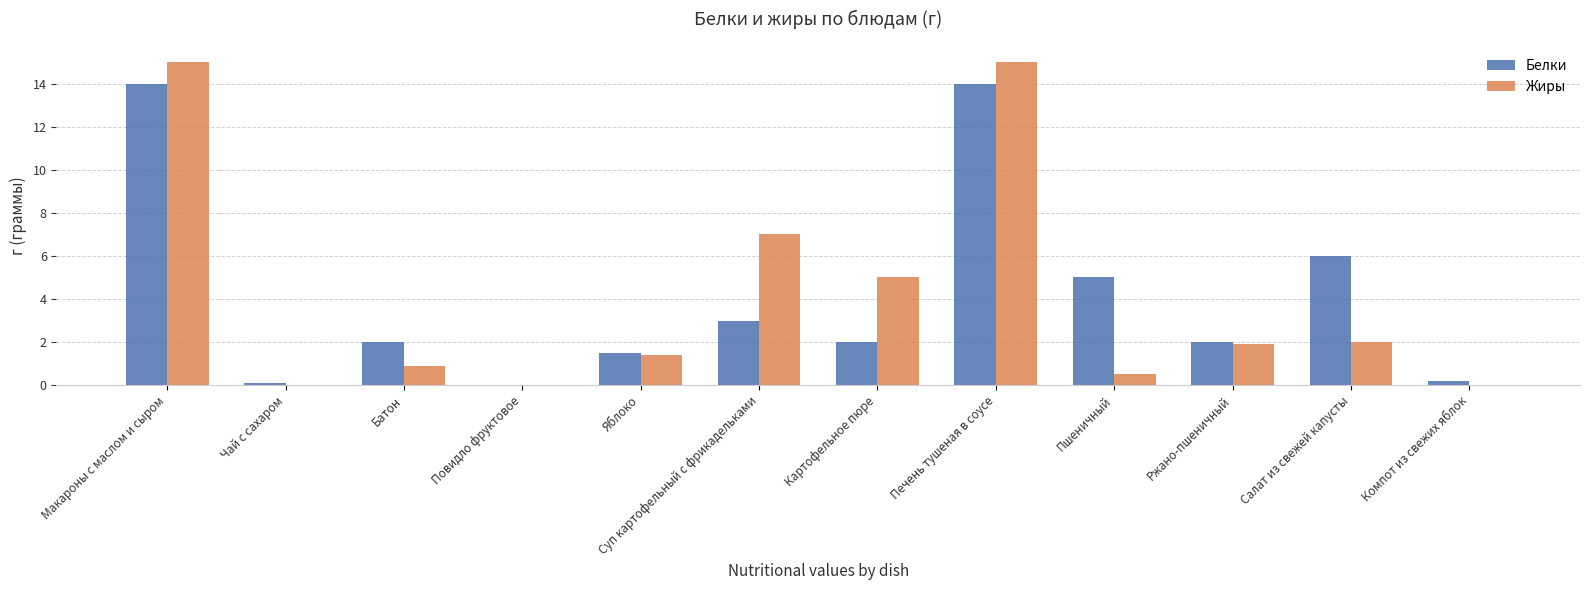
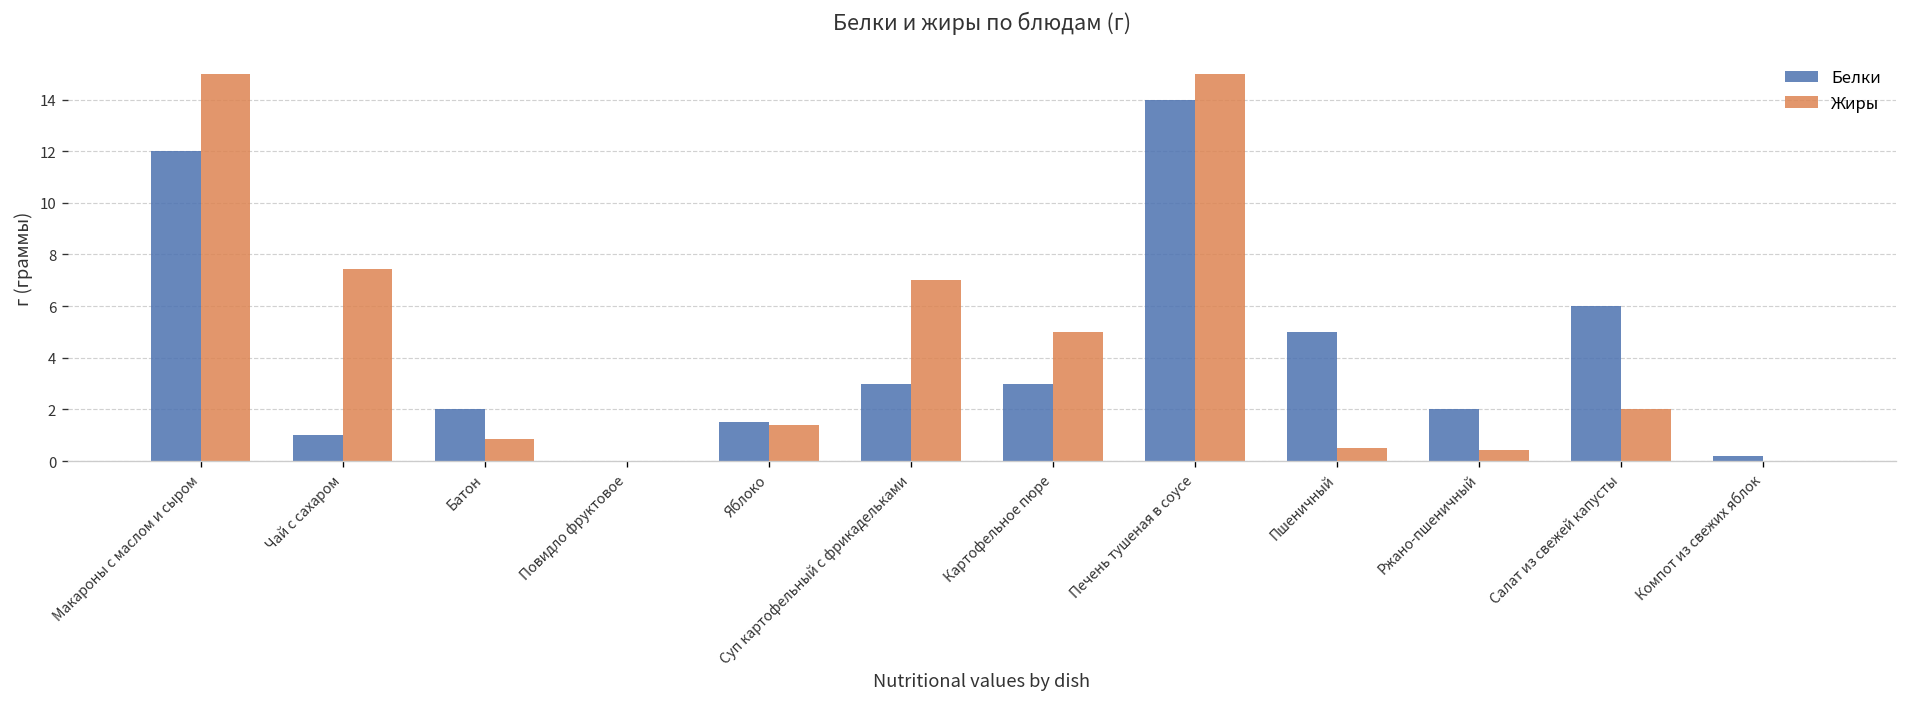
  {
    "Белки": {
-     "Макароны с маслом и сыром": 14,
-     "Чай с сахаром": 0.1,
+     "Макароны с маслом и сыром": 12,
+     "Чай с сахаром": 1.0,
      "Батон": 2.0,
      "Повидло фруктовое": 0.0,
      "Яблоко": 1.5,
      "Суп картофельный с фрикадельками": 3.0,
-     "Картофельное пюре": 2,
+     "Картофельное пюре": 3,
      "Печень тушеная в соусе": 14.0,
      "Пшеничный": 5.0,
      "Ржано-пшеничный": 2.0,
      "Салат из свежей капусты": 6.0,
      "Компот из свежих яблок": 0.2
    },
    "Жиры": {
      "Макароны с маслом и сыром": 15.0,
-     "Чай с сахаром": 0.0,
+     "Чай с сахаром": 7.4,
      "Батон": 0.9,
      "Повидло фруктовое": 0.0,
      "Яблоко": 1.4,
      "Суп картофельный с фрикадельками": 7.0,
      "Картофельное пюре": 5.0,
      "Печень тушеная в соусе": 15.0,
      "Пшеничный": 0.5,
-     "Ржано-пшеничный": 1.9,
+     "Ржано-пшеничный": 0.4,
      "Салат из свежей капусты": 2.0,
      "Компот из свежих яблок": 0.0
    }
  }
